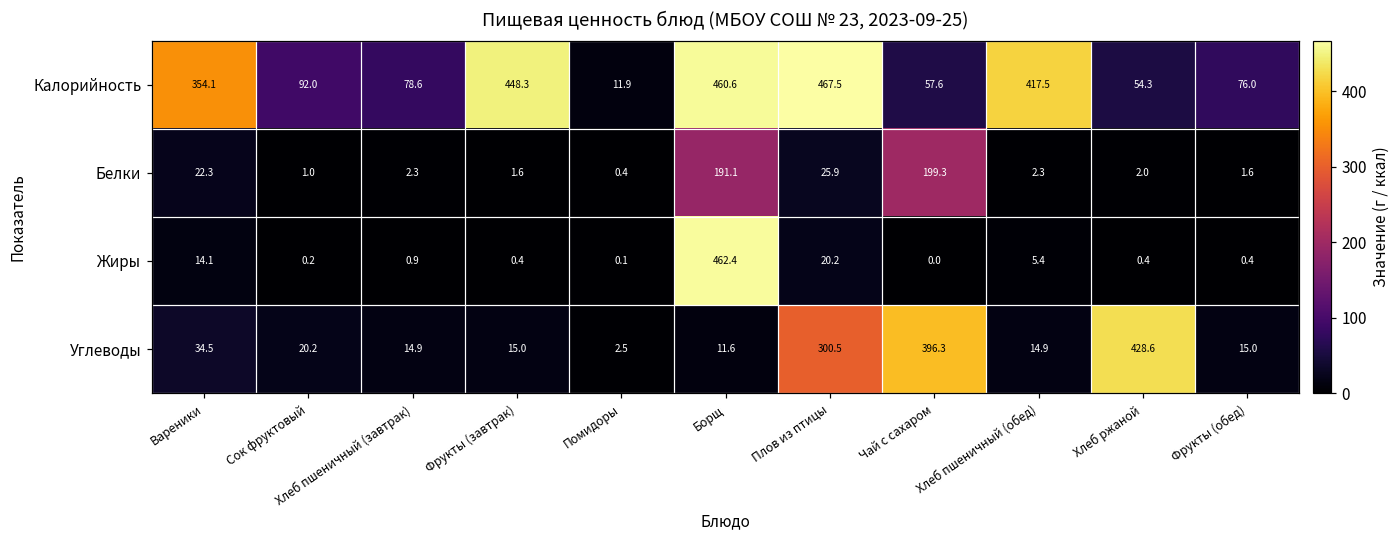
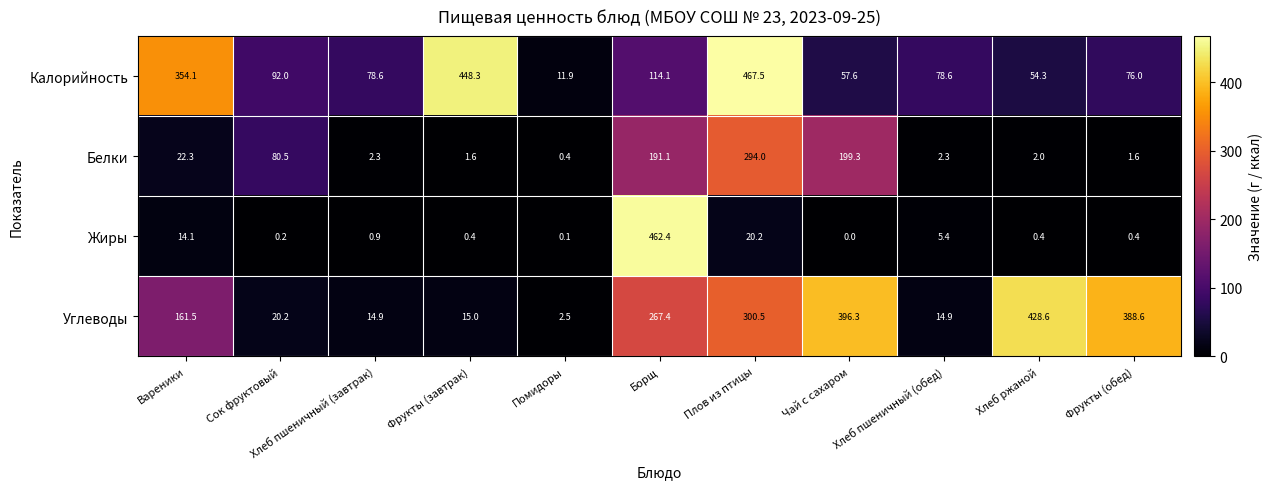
  {
    "Калорийность": {
      "Вареники": 354.1,
      "Сок фруктовый": 92.0,
      "Хлеб пшеничный (завтрак)": 78.6,
      "Фрукты (завтрак)": 448.3,
      "Помидоры": 11.9,
-     "Борщ": 460.6,
+     "Борщ": 114.1,
      "Плов из птицы": 467.5,
      "Чай с сахаром": 57.6,
-     "Хлеб пшеничный (обед)": 417.5,
+     "Хлеб пшеничный (обед)": 78.6,
      "Хлеб ржаной": 54.3,
      "Фрукты (обед)": 76.0
    },
    "Белки": {
      "Вареники": 22.3,
-     "Сок фруктовый": 1.0,
+     "Сок фруктовый": 80.5,
      "Хлеб пшеничный (завтрак)": 2.3,
      "Фрукты (завтрак)": 1.6,
      "Помидоры": 0.4,
      "Борщ": 191.1,
-     "Плов из птицы": 25.9,
+     "Плов из птицы": 294.0,
      "Чай с сахаром": 199.3,
      "Хлеб пшеничный (обед)": 2.3,
      "Хлеб ржаной": 2.0,
      "Фрукты (обед)": 1.6
    },
    "Жиры": {
      "Вареники": 14.1,
      "Сок фруктовый": 0.2,
      "Хлеб пшеничный (завтрак)": 0.9,
      "Фрукты (завтрак)": 0.4,
      "Помидоры": 0.1,
      "Борщ": 462.4,
      "Плов из птицы": 20.2,
      "Чай с сахаром": 0.0,
      "Хлеб пшеничный (обед)": 5.4,
      "Хлеб ржаной": 0.4,
      "Фрукты (обед)": 0.4
    },
    "Углеводы": {
-     "Вареники": 34.5,
+     "Вареники": 161.5,
      "Сок фруктовый": 20.2,
      "Хлеб пшеничный (завтрак)": 14.9,
      "Фрукты (завтрак)": 15.0,
      "Помидоры": 2.5,
-     "Борщ": 11.6,
+     "Борщ": 267.4,
      "Плов из птицы": 300.5,
      "Чай с сахаром": 396.3,
      "Хлеб пшеничный (обед)": 14.9,
      "Хлеб ржаной": 428.6,
-     "Фрукты (обед)": 15.0
+     "Фрукты (обед)": 388.6
    }
  }
